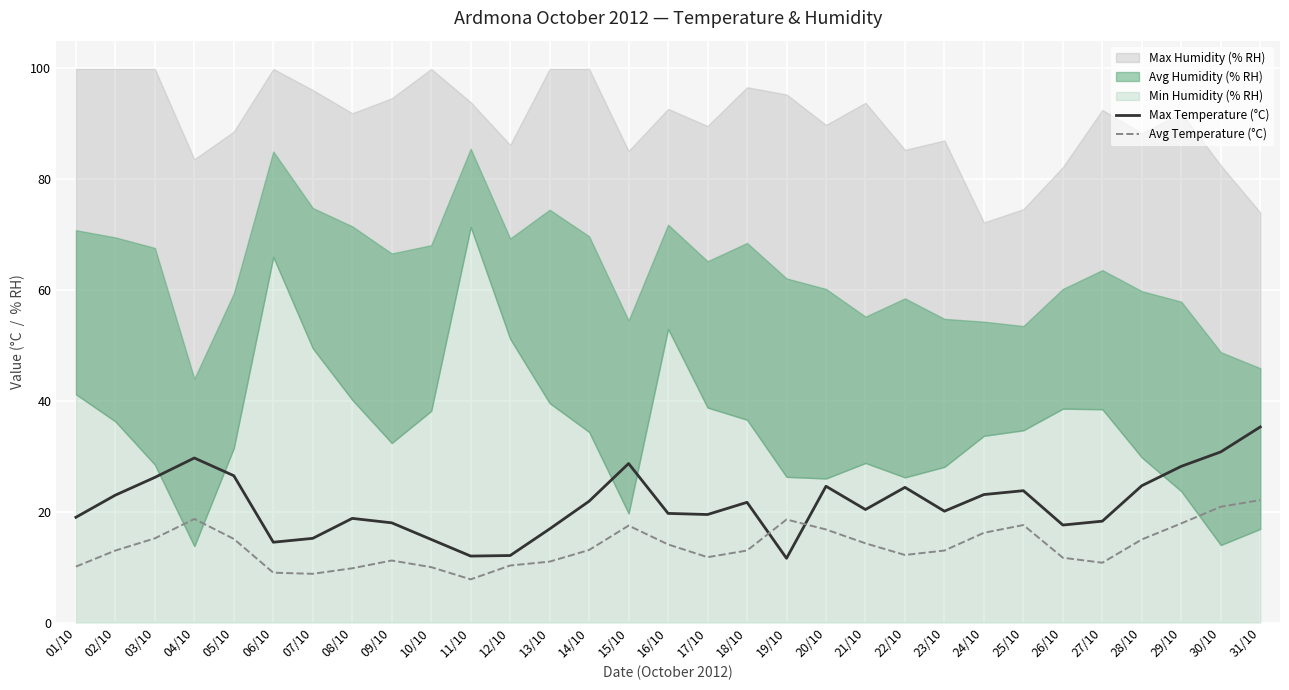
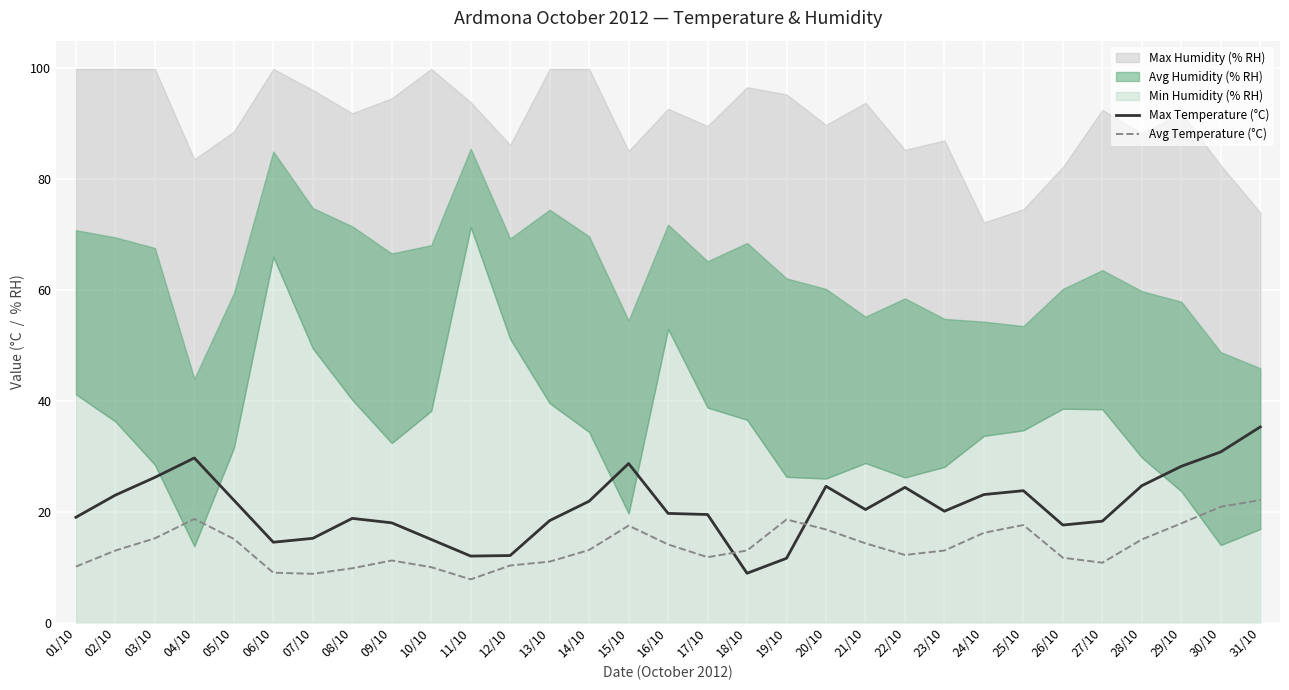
  {
    "Max Temperature (°C)": {
      "01/10": 19,
      "02/10": 23,
      "03/10": 26,
      "04/10": 30,
-     "05/10": 27,
+     "05/10": 22,
      "06/10": 15,
      "07/10": 15,
      "08/10": 19,
      "09/10": 18,
      "10/10": 15,
      "11/10": 12,
      "12/10": 12,
-     "13/10": 17,
+     "13/10": 18,
      "14/10": 22,
      "15/10": 29,
      "16/10": 20,
      "17/10": 20,
-     "18/10": 22,
+     "18/10": 9,
      "19/10": 12,
      "20/10": 25,
      "21/10": 20,
      "22/10": 24,
      "23/10": 20,
      "24/10": 23,
      "25/10": 24,
      "26/10": 18,
      "27/10": 18,
      "28/10": 25,
      "29/10": 28,
      "30/10": 31,
      "31/10": 35
    }
  }
